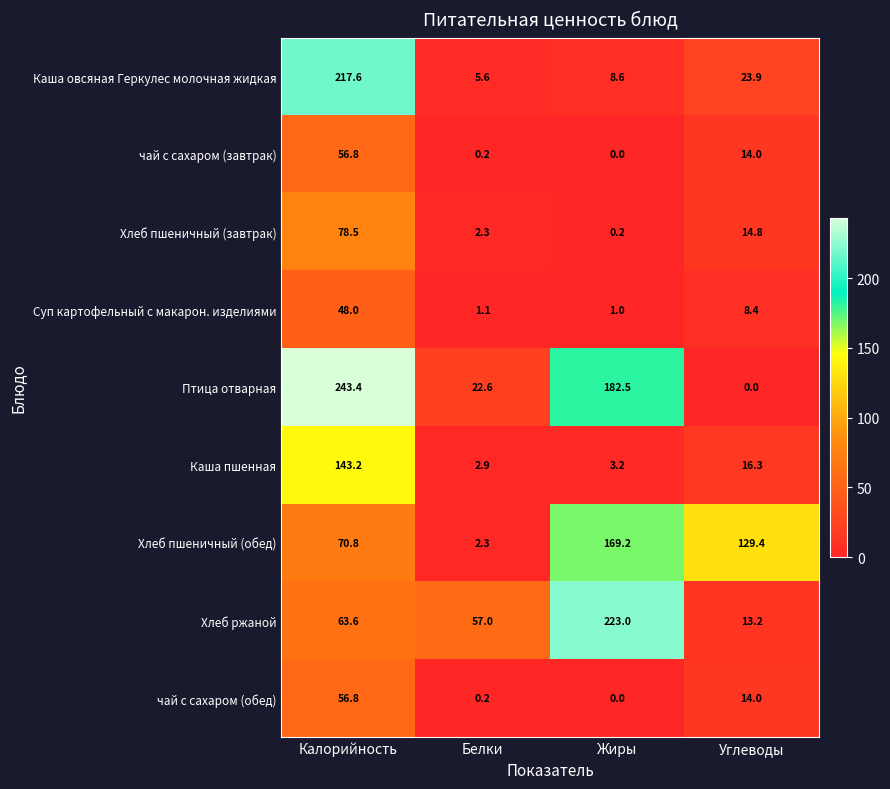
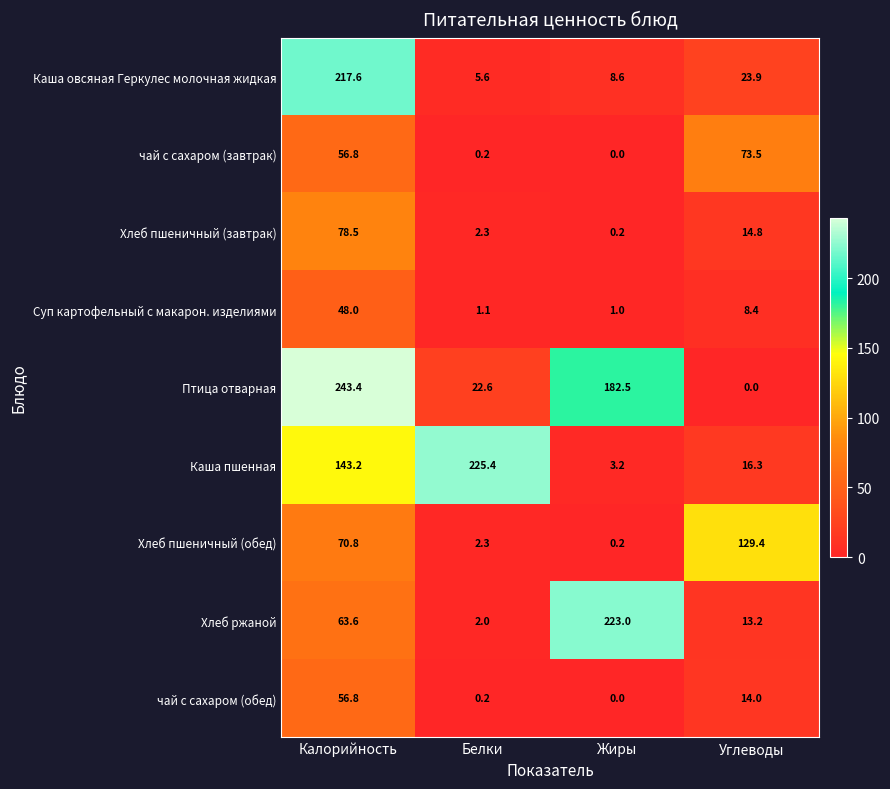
  {
    "Каша овсяная Геркулес молочная жидкая": {
      "Калорийность": 217.6,
      "Белки": 5.6,
      "Жиры": 8.6,
      "Углеводы": 23.9
    },
    "чай с сахаром (завтрак)": {
      "Калорийность": 56.8,
      "Белки": 0.2,
      "Жиры": 0.0,
-     "Углеводы": 14.0
+     "Углеводы": 73.5
    },
    "Хлеб пшеничный (завтрак)": {
      "Калорийность": 78.5,
      "Белки": 2.3,
      "Жиры": 0.2,
      "Углеводы": 14.8
    },
    "Суп картофельный с макарон. изделиями": {
      "Калорийность": 48.0,
      "Белки": 1.1,
      "Жиры": 1.0,
      "Углеводы": 8.4
    },
    "Птица отварная": {
      "Калорийность": 243.4,
      "Белки": 22.6,
      "Жиры": 182.5,
      "Углеводы": 0.0
    },
    "Каша пшенная": {
      "Калорийность": 143.2,
-     "Белки": 2.9,
+     "Белки": 225.4,
      "Жиры": 3.2,
      "Углеводы": 16.3
    },
    "Хлеб пшеничный (обед)": {
      "Калорийность": 70.8,
      "Белки": 2.3,
-     "Жиры": 169.2,
+     "Жиры": 0.2,
      "Углеводы": 129.4
    },
    "Хлеб ржаной": {
      "Калорийность": 63.6,
-     "Белки": 57.0,
+     "Белки": 2.0,
      "Жиры": 223.0,
      "Углеводы": 13.2
    },
    "чай с сахаром (обед)": {
      "Калорийность": 56.8,
      "Белки": 0.2,
      "Жиры": 0.0,
      "Углеводы": 14.0
    }
  }
